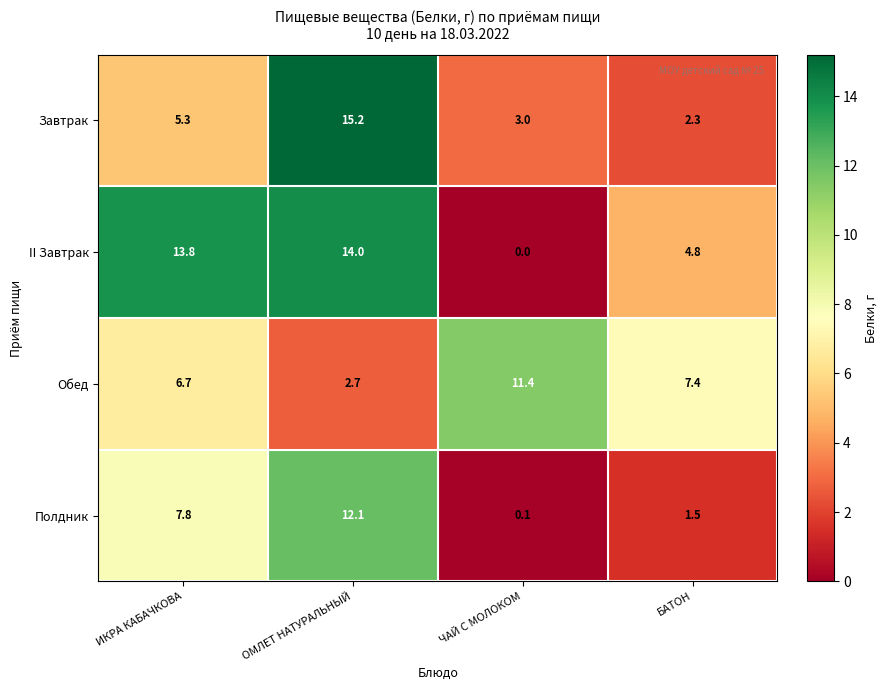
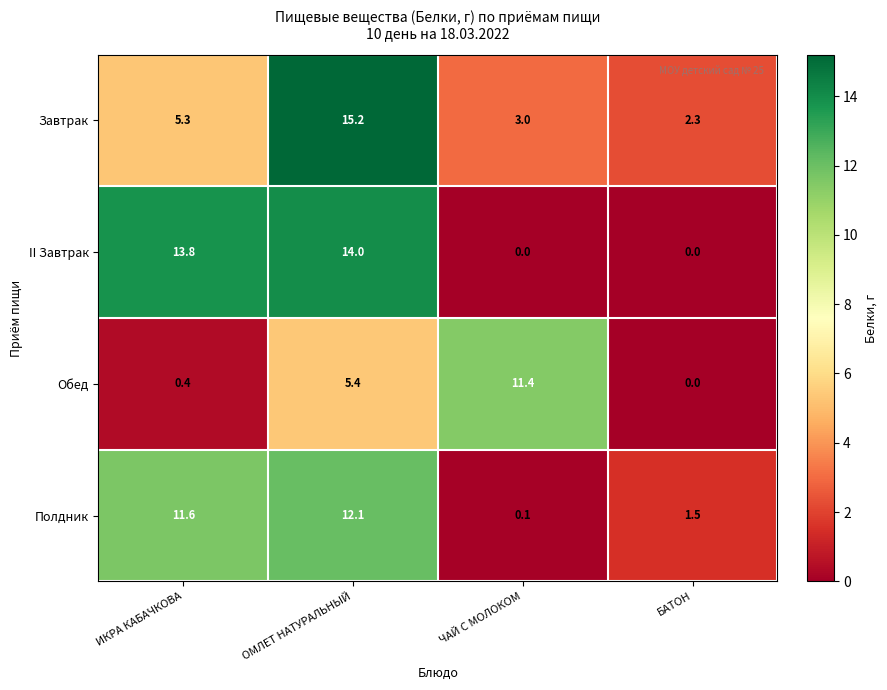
  {
    "Завтрак": {
      "ИКРА КАБАЧКОВА": 5.3,
      "ОМЛЕТ НАТУРАЛЬНЫЙ": 15.2,
      "ЧАЙ С МОЛОКОМ": 3.0
    },
    "II Завтрак": {
      "ИКРА КАБАЧКОВА": 13.8,
      "ОМЛЕТ НАТУРАЛЬНЫЙ": 14.0,
      "ЧАЙ С МОЛОКОМ": 0.0,
-     "БАТОН": 4.8
+     "БАТОН": 0.0
    },
    "Обед": {
-     "ИКРА КАБАЧКОВА": 6.7,
-     "ОМЛЕТ НАТУРАЛЬНЫЙ": 2.7,
+     "ИКРА КАБАЧКОВА": 0.4,
+     "ОМЛЕТ НАТУРАЛЬНЫЙ": 5.4,
      "ЧАЙ С МОЛОКОМ": 11.4,
-     "БАТОН": 7.4
+     "БАТОН": 0.0
    },
    "Полдник": {
-     "ИКРА КАБАЧКОВА": 7.8,
+     "ИКРА КАБАЧКОВА": 11.6,
      "ОМЛЕТ НАТУРАЛЬНЫЙ": 12.1,
      "ЧАЙ С МОЛОКОМ": 0.1,
      "БАТОН": 1.5
    }
  }
